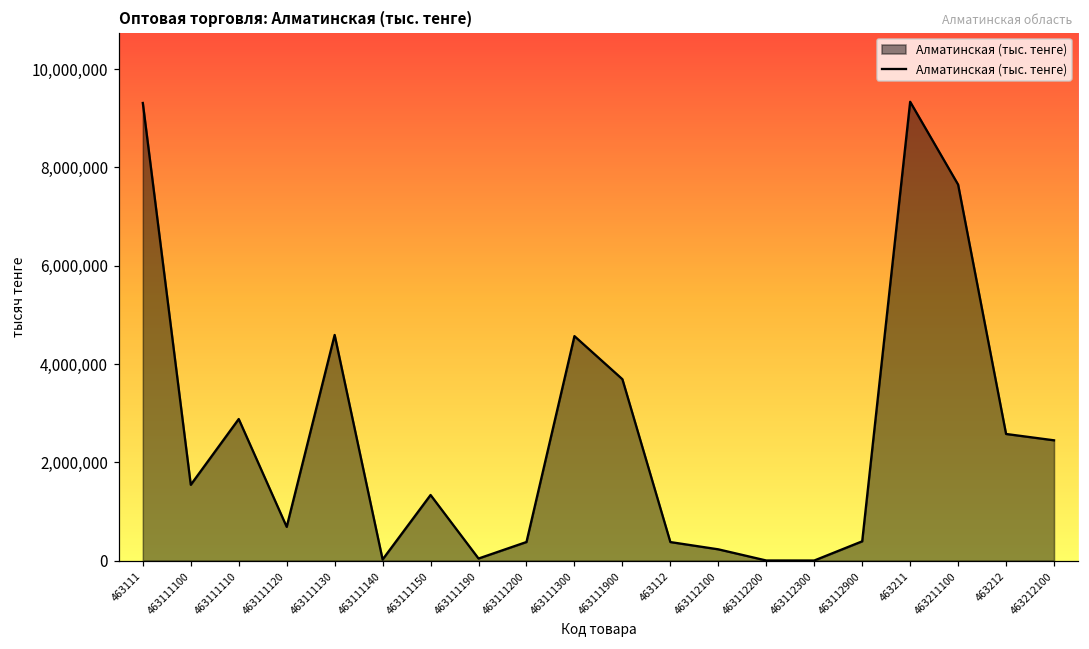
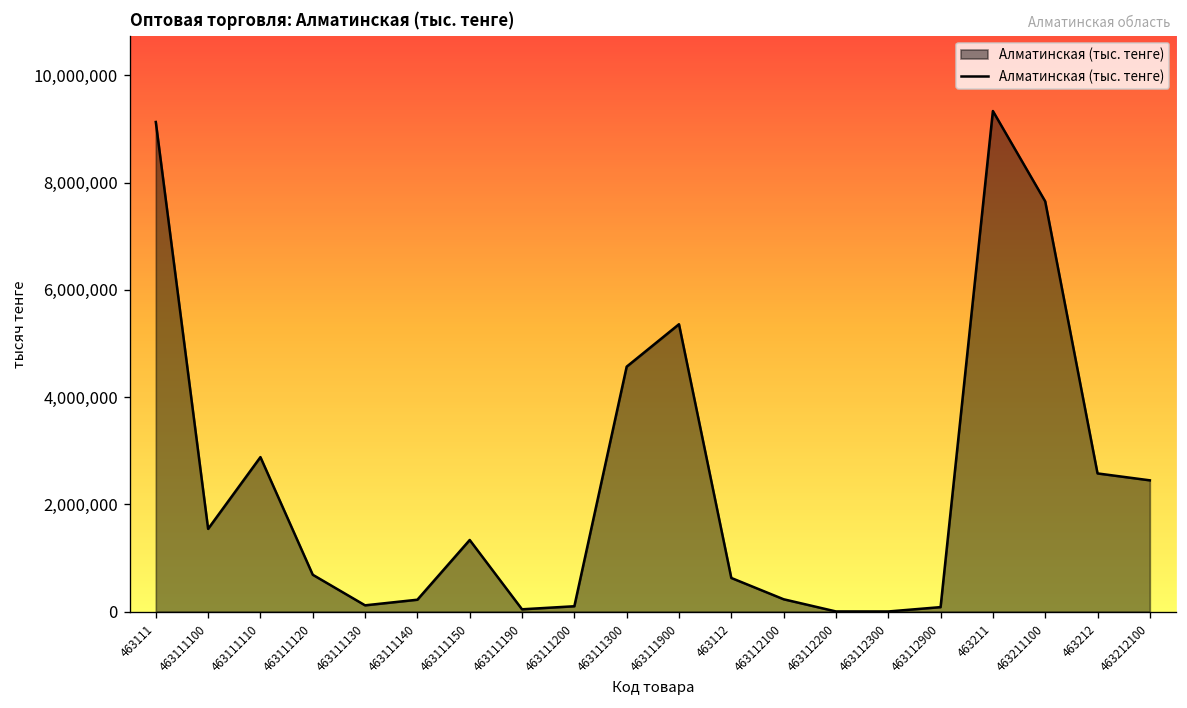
  {
-   "463111": "9,300,000",
+   "463111": "9,100,000",
    "463111100": "1,500,000",
    "463111110": "2,900,000",
    "463111120": "700,000",
-   "463111130": "4,600,000",
-   "463111140": "0",
+   "463111130": "100,000",
+   "463111140": "200,000",
    "463111150": "1,300,000",
    "463111190": "0",
-   "463111200": "400,000",
+   "463111200": "100,000",
    "463111300": "4,600,000",
-   "463111900": "3,700,000",
-   "463112": "400,000",
+   "463111900": "5,400,000",
+   "463112": "600,000",
    "463112100": "200,000",
    "463112200": "0",
    "463112300": "0",
-   "463112900": "400,000",
+   "463112900": "100,000",
    "463211": "9,300,000",
    "463211100": "7,700,000",
    "463212": "2,600,000",
    "463212100": "2,400,000"
  }
